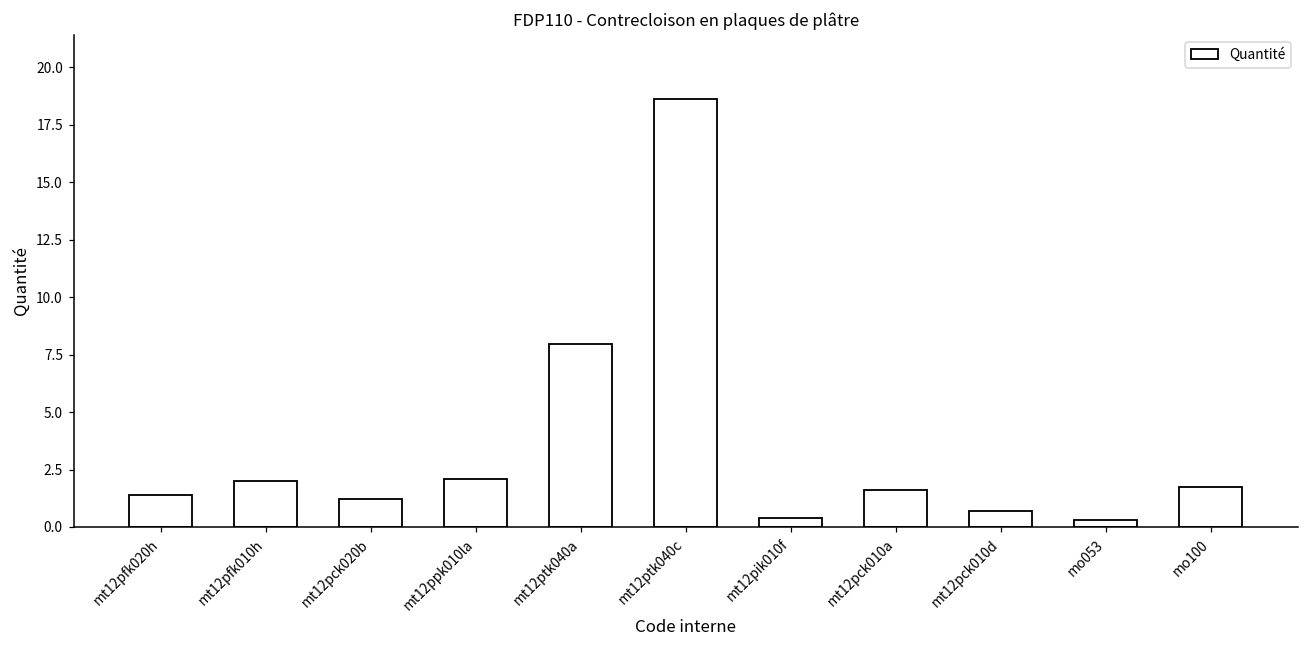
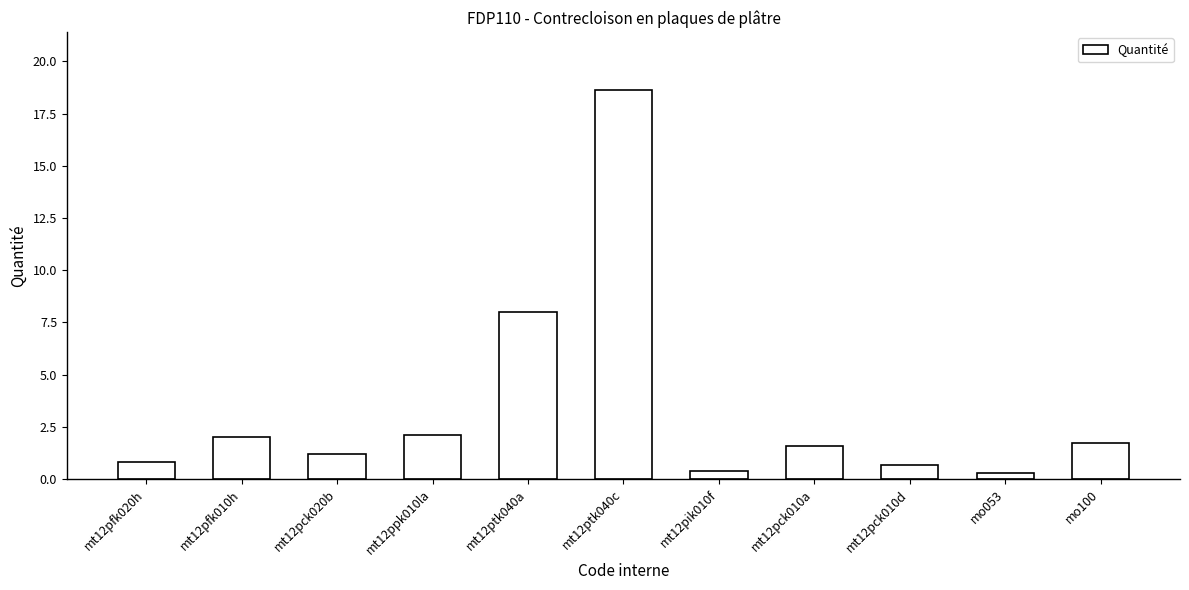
  {
-   "mt12pfk020h": 1.4,
+   "mt12pfk020h": 0.8,
    "mt12pfk010h": 2.0,
    "mt12pck020b": 1.2,
    "mt12ppk010la": 2.1,
    "mt12ptk040a": 8.0,
    "mt12ptk040c": 18.6,
    "mt12pik010f": 0.4,
    "mt12pck010a": 1.6,
    "mt12pck010d": 0.7,
    "mo053": 0.3,
    "mo100": 1.7
  }
